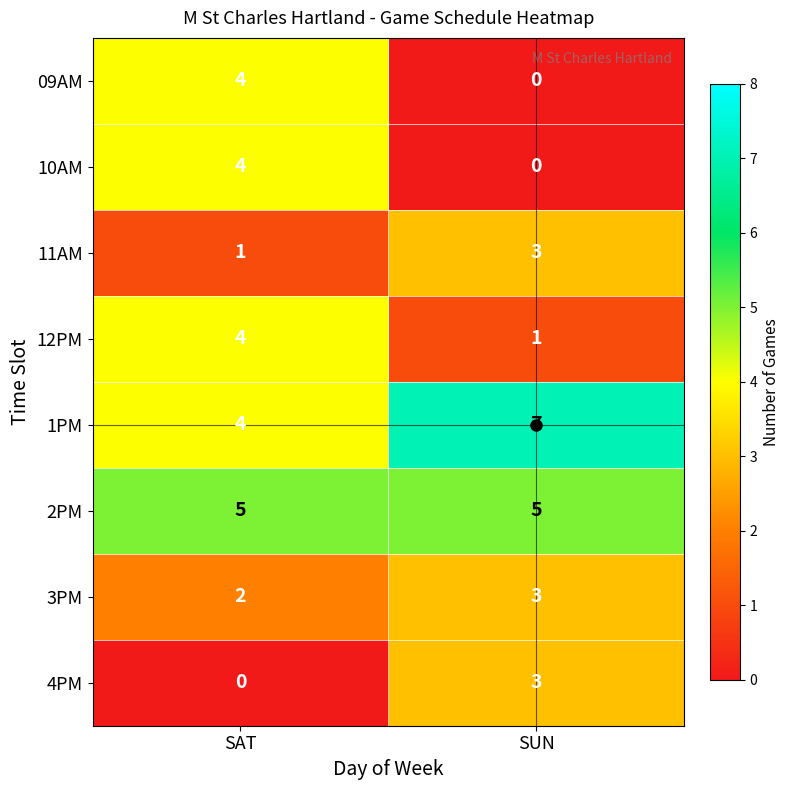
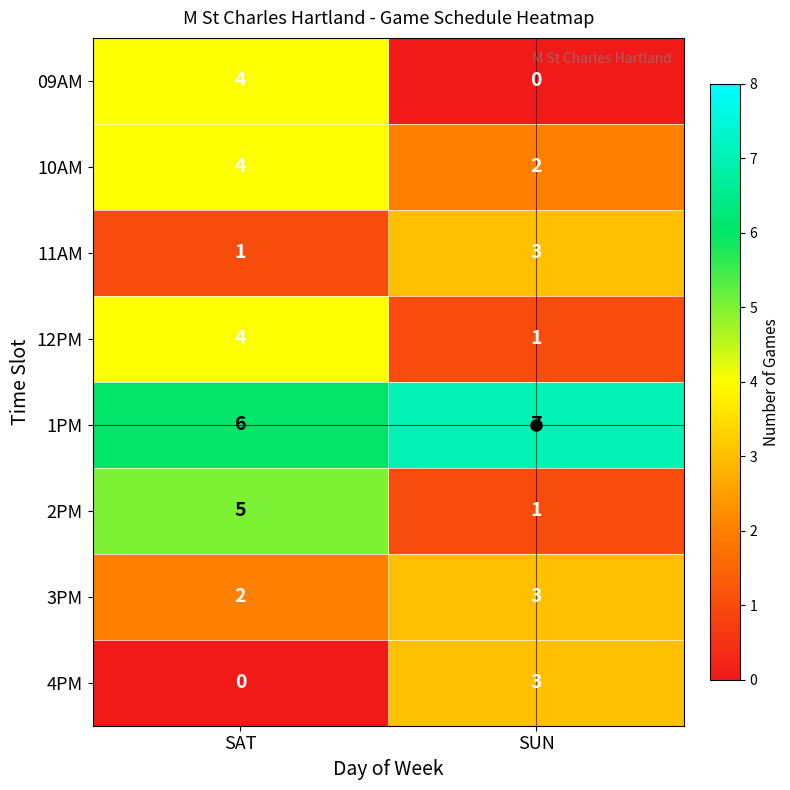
  {
    "09AM": {
      "SAT": 4
    },
    "10AM": {
      "SAT": 4,
-     "SUN": 0
+     "SUN": 2
    },
    "11AM": {
      "SAT": 1,
      "SUN": 3
    },
    "12PM": {
      "SAT": 4,
      "SUN": 1
    },
    "1PM": {
-     "SAT": 4
+     "SAT": 6
    },
    "2PM": {
      "SAT": 5,
-     "SUN": 5
+     "SUN": 1
    },
    "3PM": {
      "SAT": 2,
      "SUN": 3
    },
    "4PM": {
      "SAT": 0,
      "SUN": 3
    }
  }
